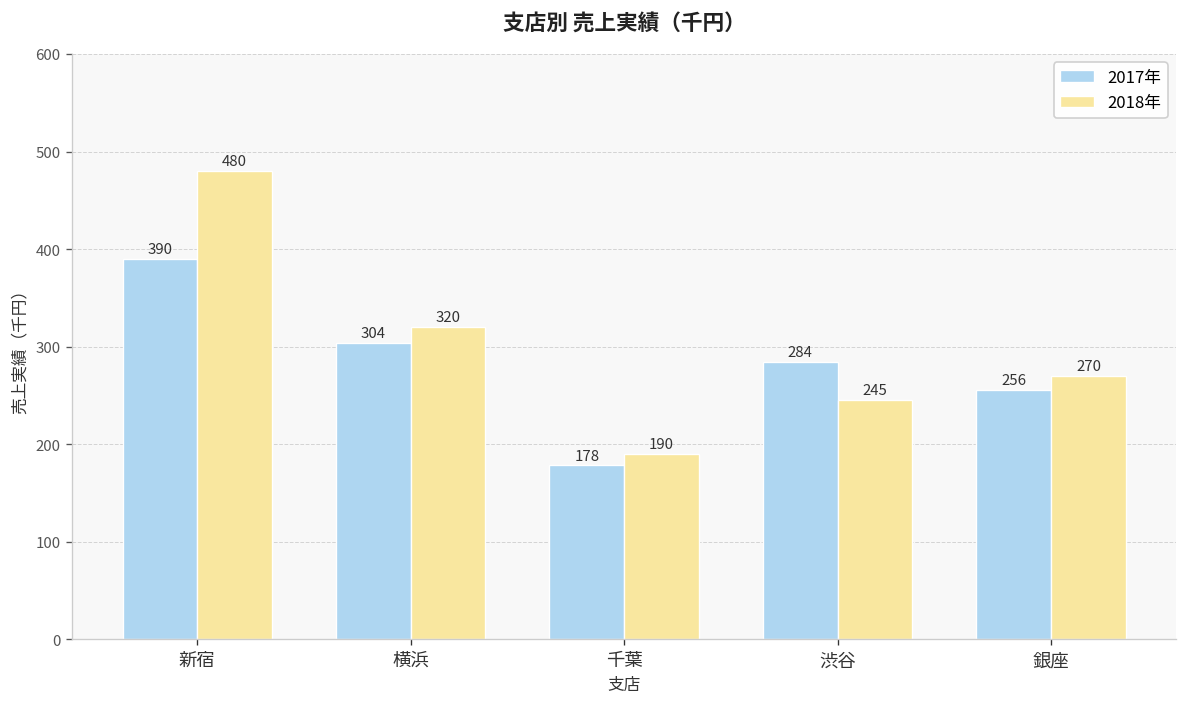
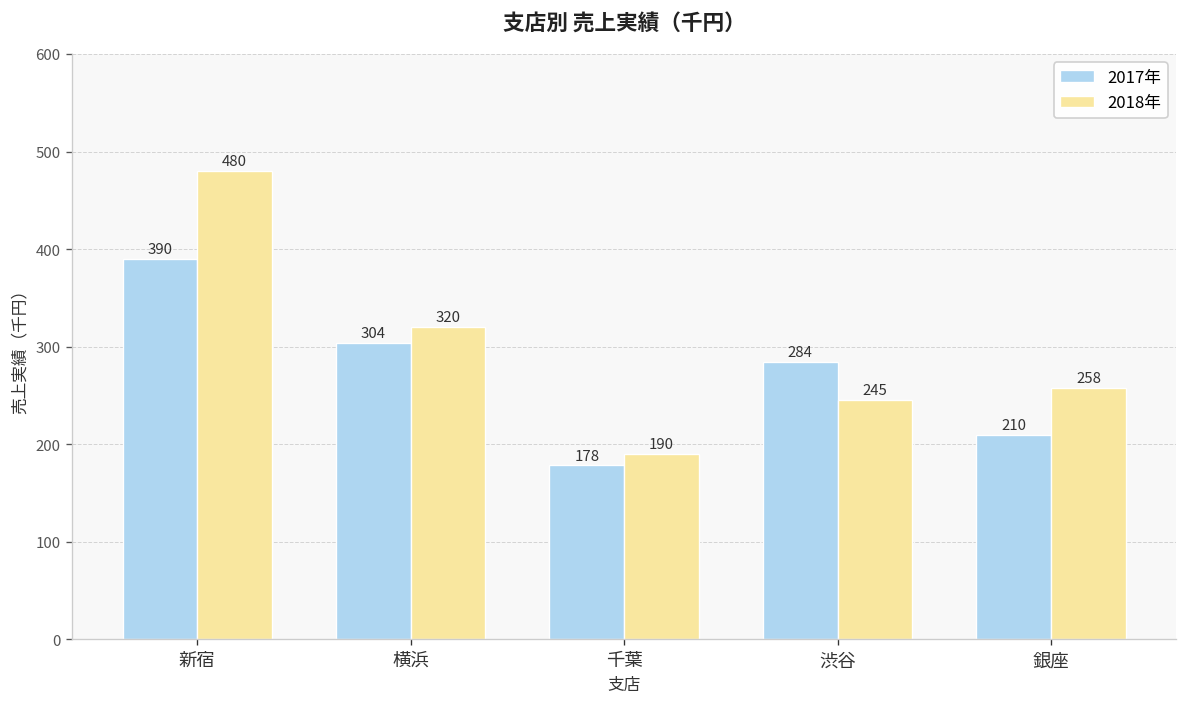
  {
    "2017年": {
-     "銀座": 256
+     "銀座": 210
    },
    "2018年": {
-     "銀座": 270
+     "銀座": 258
    }
  }
